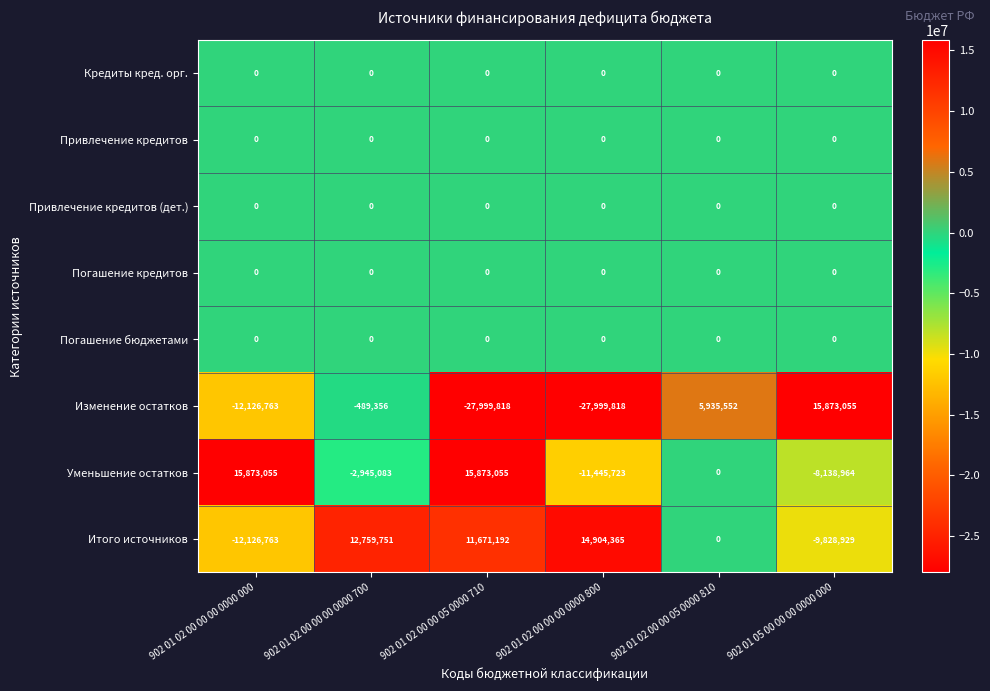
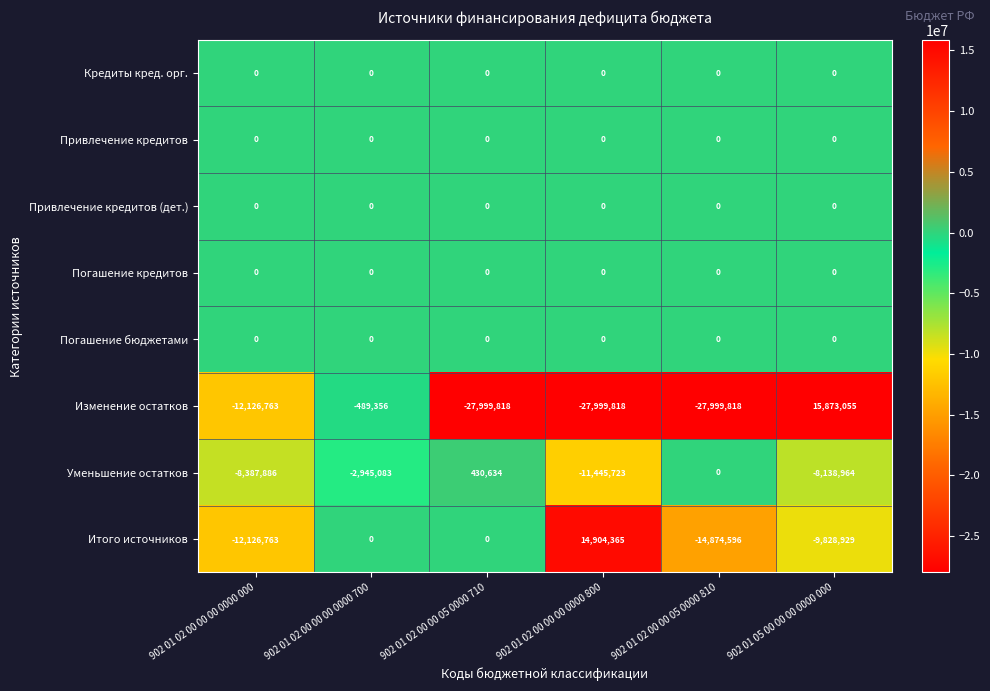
  {
    "Кредиты кред. орг.": {
      "902 01 02 00 00 00 0000 000": "0",
      "902 01 02 00 00 00 0000 700": "0",
      "902 01 02 00 00 05 0000 710": "0",
      "902 01 02 00 00 00 0000 800": "0",
      "902 01 02 00 00 05 0000 810": "0",
      "902 01 05 00 00 00 0000 000": "0"
    },
    "Привлечение кредитов": {
      "902 01 02 00 00 00 0000 000": "0",
      "902 01 02 00 00 00 0000 700": "0",
      "902 01 02 00 00 05 0000 710": "0",
      "902 01 02 00 00 00 0000 800": "0",
      "902 01 02 00 00 05 0000 810": "0",
      "902 01 05 00 00 00 0000 000": "0"
    },
    "Привлечение кредитов (дет.)": {
      "902 01 02 00 00 00 0000 000": "0",
      "902 01 02 00 00 00 0000 700": "0",
      "902 01 02 00 00 05 0000 710": "0",
      "902 01 02 00 00 00 0000 800": "0",
      "902 01 02 00 00 05 0000 810": "0",
      "902 01 05 00 00 00 0000 000": "0"
    },
    "Погашение кредитов": {
      "902 01 02 00 00 00 0000 000": "0",
      "902 01 02 00 00 00 0000 700": "0",
      "902 01 02 00 00 05 0000 710": "0",
      "902 01 02 00 00 00 0000 800": "0",
      "902 01 02 00 00 05 0000 810": "0",
      "902 01 05 00 00 00 0000 000": "0"
    },
    "Погашение бюджетами": {
      "902 01 02 00 00 00 0000 000": "0",
      "902 01 02 00 00 00 0000 700": "0",
      "902 01 02 00 00 05 0000 710": "0",
      "902 01 02 00 00 00 0000 800": "0",
      "902 01 02 00 00 05 0000 810": "0",
      "902 01 05 00 00 00 0000 000": "0"
    },
    "Изменение остатков": {
      "902 01 02 00 00 00 0000 000": "-12,126,763",
      "902 01 02 00 00 00 0000 700": "-489,356",
      "902 01 02 00 00 05 0000 710": "-27,999,818",
      "902 01 02 00 00 00 0000 800": "-27,999,818",
-     "902 01 02 00 00 05 0000 810": "5,935,552",
+     "902 01 02 00 00 05 0000 810": "-27,999,818",
      "902 01 05 00 00 00 0000 000": "15,873,055"
    },
    "Уменьшение остатков": {
-     "902 01 02 00 00 00 0000 000": "15,873,055",
+     "902 01 02 00 00 00 0000 000": "-8,387,886",
      "902 01 02 00 00 00 0000 700": "-2,945,083",
-     "902 01 02 00 00 05 0000 710": "15,873,055",
+     "902 01 02 00 00 05 0000 710": "430,634",
      "902 01 02 00 00 00 0000 800": "-11,445,723",
      "902 01 02 00 00 05 0000 810": "0",
      "902 01 05 00 00 00 0000 000": "-8,138,964"
    },
    "Итого источников": {
      "902 01 02 00 00 00 0000 000": "-12,126,763",
-     "902 01 02 00 00 00 0000 700": "12,759,751",
-     "902 01 02 00 00 05 0000 710": "11,671,192",
+     "902 01 02 00 00 00 0000 700": "0",
+     "902 01 02 00 00 05 0000 710": "0",
      "902 01 02 00 00 00 0000 800": "14,904,365",
-     "902 01 02 00 00 05 0000 810": "0",
+     "902 01 02 00 00 05 0000 810": "-14,874,596",
      "902 01 05 00 00 00 0000 000": "-9,828,929"
    }
  }
